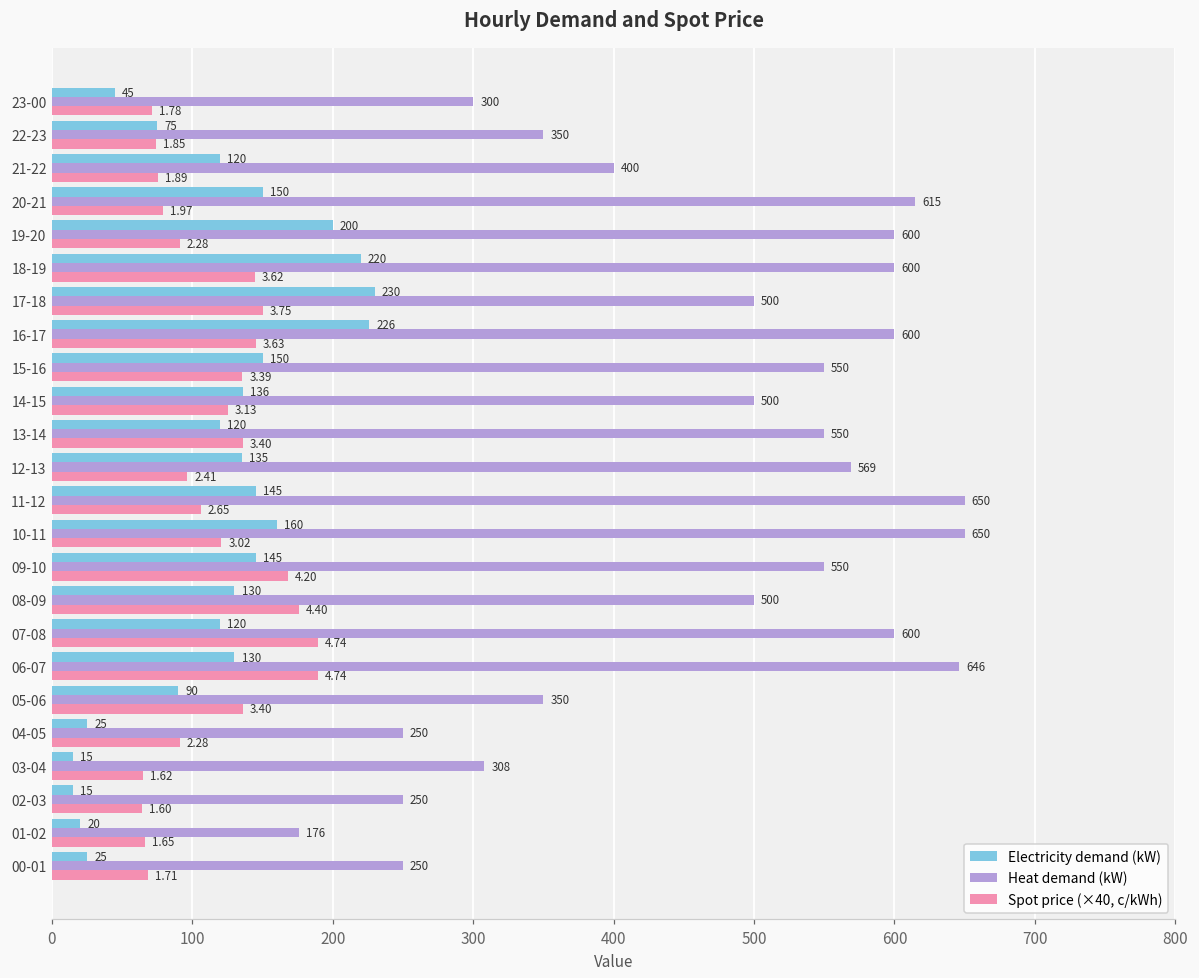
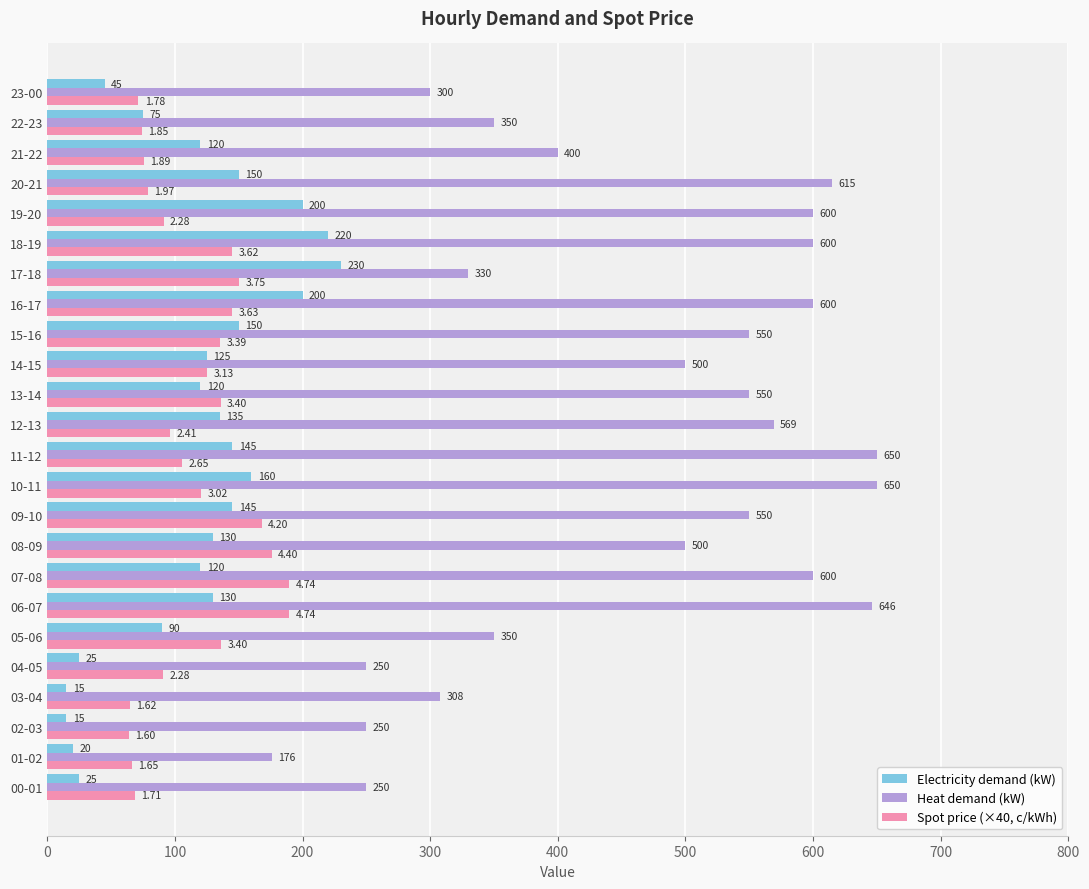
  {
    "Electricity demand (kW)": {
      "23-00": 45,
      "22-23": 75,
      "21-22": 120,
      "20-21": 150,
      "19-20": 200,
      "18-19": 220,
      "17-18": 230,
-     "16-17": 226,
+     "16-17": 200,
      "15-16": 150,
-     "14-15": 136,
+     "14-15": 125,
      "13-14": 120,
      "12-13": 135,
      "11-12": 145,
      "10-11": 160,
      "09-10": 145,
      "08-09": 130,
      "07-08": 120,
      "06-07": 130,
      "05-06": 90,
      "04-05": 25,
      "03-04": 15,
      "02-03": 15,
      "01-02": 20,
      "00-01": 25
    },
    "Heat demand (kW)": {
      "23-00": 300,
      "22-23": 350,
      "21-22": 400,
      "20-21": 615,
      "19-20": 600,
      "18-19": 600,
-     "17-18": 500,
+     "17-18": 330,
      "16-17": 600,
      "15-16": 550,
      "14-15": 500,
      "13-14": 550,
      "12-13": 569,
      "11-12": 650,
      "10-11": 650,
      "09-10": 550,
      "08-09": 500,
      "07-08": 600,
      "06-07": 646,
      "05-06": 350,
      "04-05": 250,
      "03-04": 308,
      "02-03": 250,
      "01-02": 176,
      "00-01": 250
    }
  }
